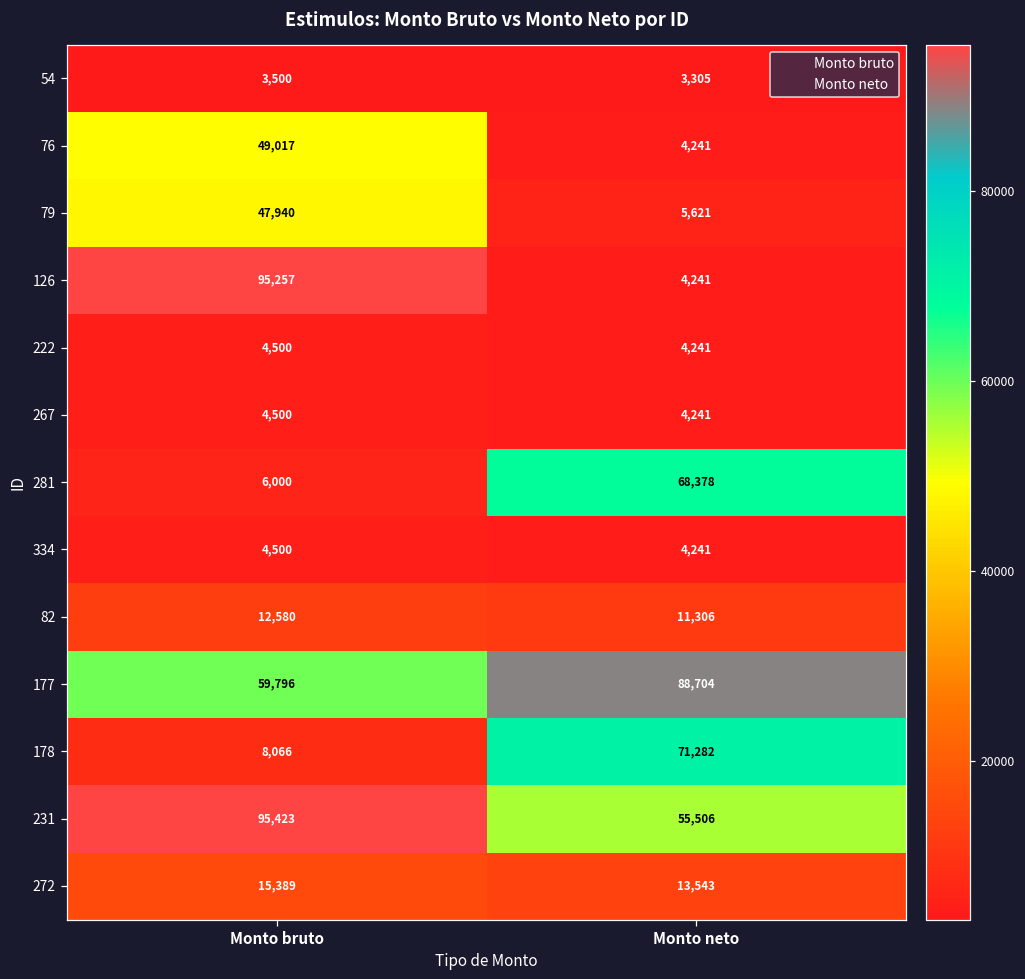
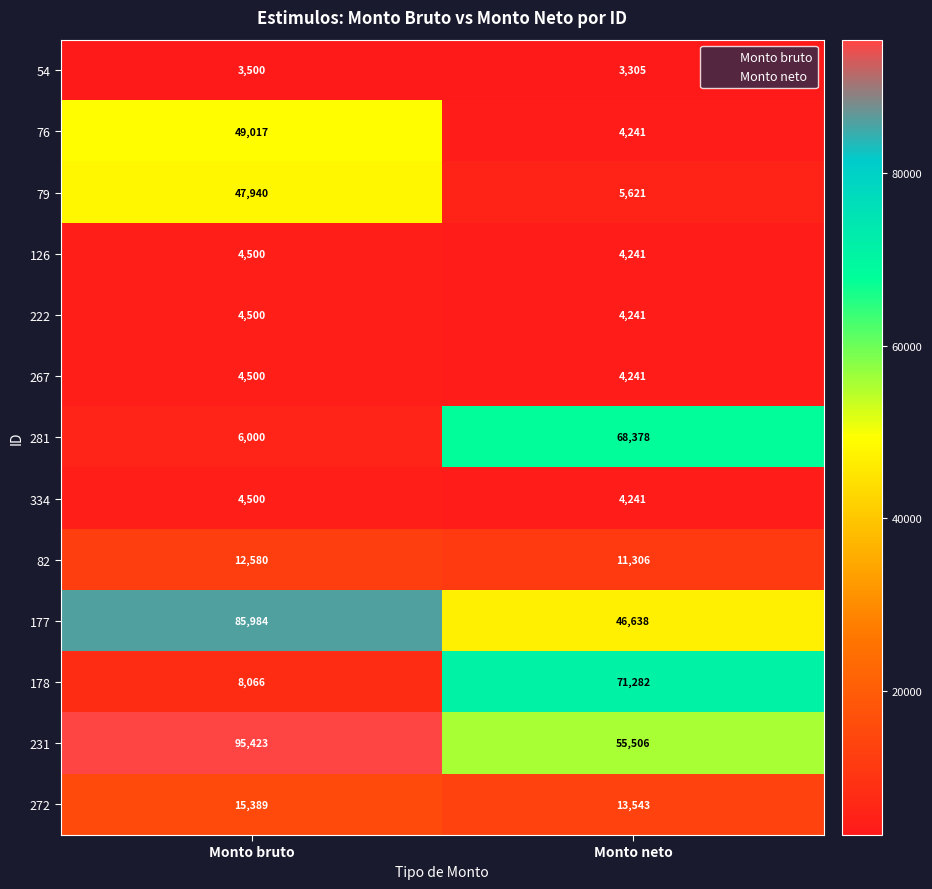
  {
    "54": {
      "Monto bruto": "3,500",
      "Monto neto": "3,305"
    },
    "76": {
      "Monto bruto": "49,017",
      "Monto neto": "4,241"
    },
    "79": {
      "Monto bruto": "47,940",
      "Monto neto": "5,621"
    },
    "126": {
-     "Monto bruto": "95,257",
+     "Monto bruto": "4,500",
      "Monto neto": "4,241"
    },
    "222": {
      "Monto bruto": "4,500",
      "Monto neto": "4,241"
    },
    "267": {
      "Monto bruto": "4,500",
      "Monto neto": "4,241"
    },
    "281": {
      "Monto bruto": "6,000",
      "Monto neto": "68,378"
    },
    "334": {
      "Monto bruto": "4,500",
      "Monto neto": "4,241"
    },
    "82": {
      "Monto bruto": "12,580",
      "Monto neto": "11,306"
    },
    "177": {
-     "Monto bruto": "59,796",
-     "Monto neto": "88,704"
+     "Monto bruto": "85,984",
+     "Monto neto": "46,638"
    },
    "178": {
      "Monto bruto": "8,066",
      "Monto neto": "71,282"
    },
    "231": {
      "Monto bruto": "95,423",
      "Monto neto": "55,506"
    },
    "272": {
      "Monto bruto": "15,389",
      "Monto neto": "13,543"
    }
  }
